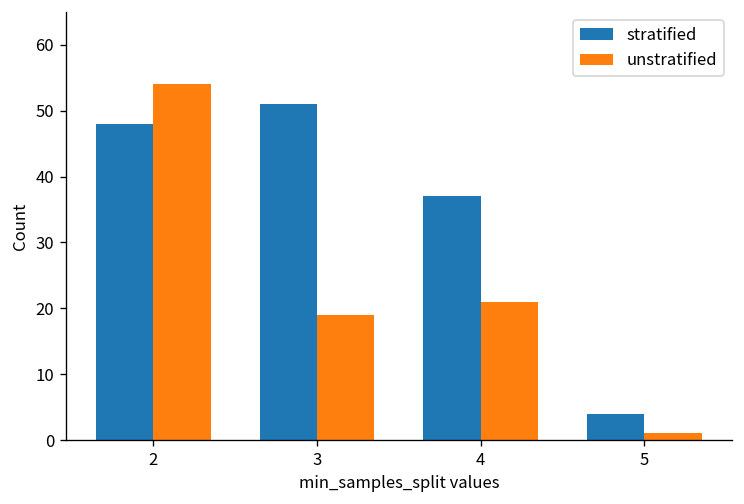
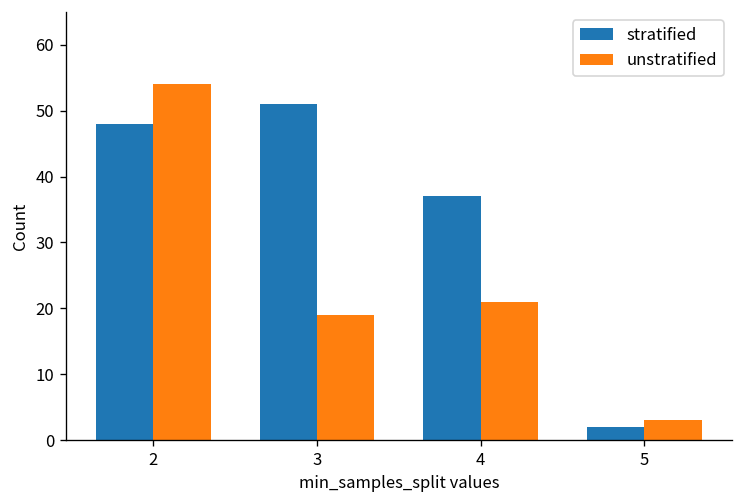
  {
    "stratified": {
      "2": 48,
      "3": 51,
      "4": 37,
-     "5": 4
+     "5": 2
    },
    "unstratified": {
      "2": 54,
      "3": 19,
      "4": 21,
-     "5": 1
+     "5": 3
    }
  }
